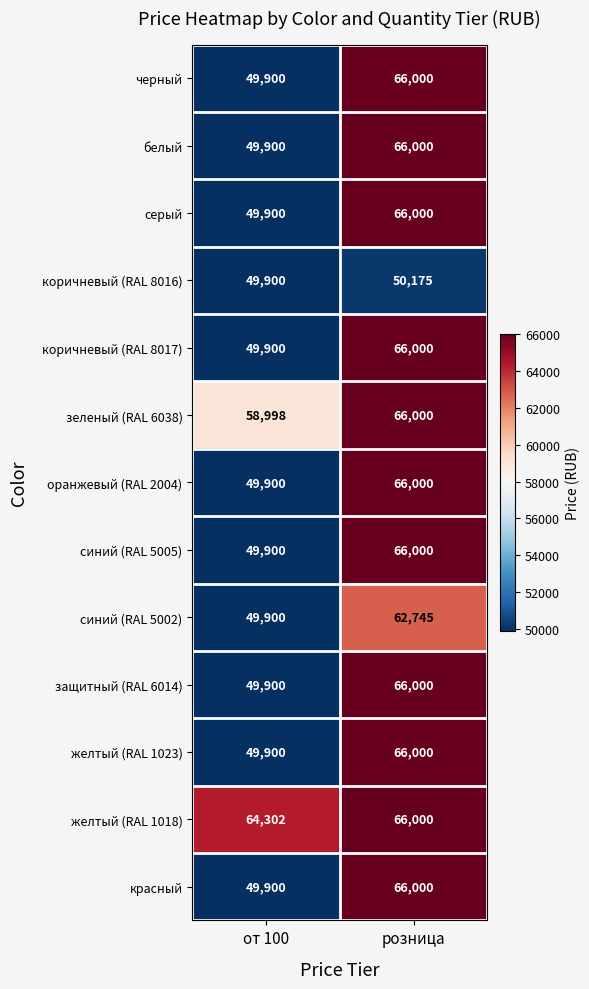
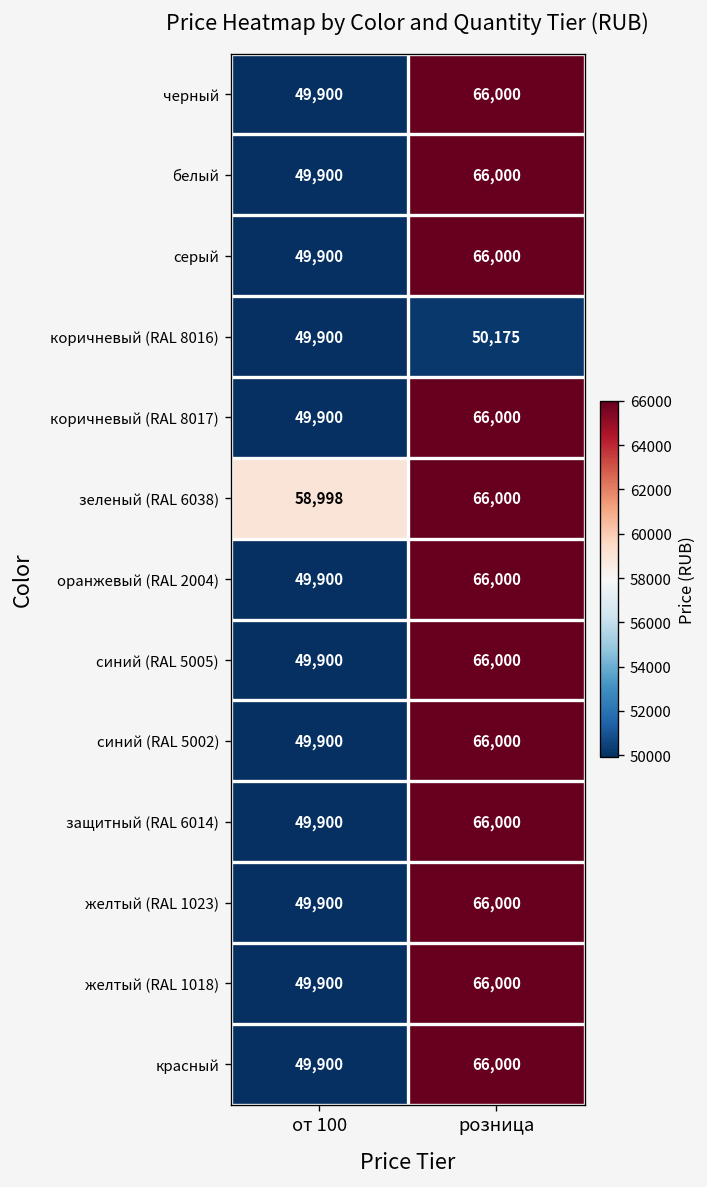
  {
    "черный": {
      "от 100": "49,900",
      "розница": "66,000"
    },
    "белый": {
      "от 100": "49,900",
      "розница": "66,000"
    },
    "серый": {
      "от 100": "49,900",
      "розница": "66,000"
    },
    "коричневый (RAL 8016)": {
      "от 100": "49,900",
      "розница": "50,175"
    },
    "коричневый (RAL 8017)": {
      "от 100": "49,900",
      "розница": "66,000"
    },
    "зеленый (RAL 6038)": {
      "от 100": "58,998",
      "розница": "66,000"
    },
    "оранжевый (RAL 2004)": {
      "от 100": "49,900",
      "розница": "66,000"
    },
    "синий (RAL 5005)": {
      "от 100": "49,900",
      "розница": "66,000"
    },
    "синий (RAL 5002)": {
      "от 100": "49,900",
-     "розница": "62,745"
+     "розница": "66,000"
    },
    "защитный (RAL 6014)": {
      "от 100": "49,900",
      "розница": "66,000"
    },
    "желтый (RAL 1023)": {
      "от 100": "49,900",
      "розница": "66,000"
    },
    "желтый (RAL 1018)": {
-     "от 100": "64,302",
+     "от 100": "49,900",
      "розница": "66,000"
    },
    "красный": {
      "от 100": "49,900",
      "розница": "66,000"
    }
  }
